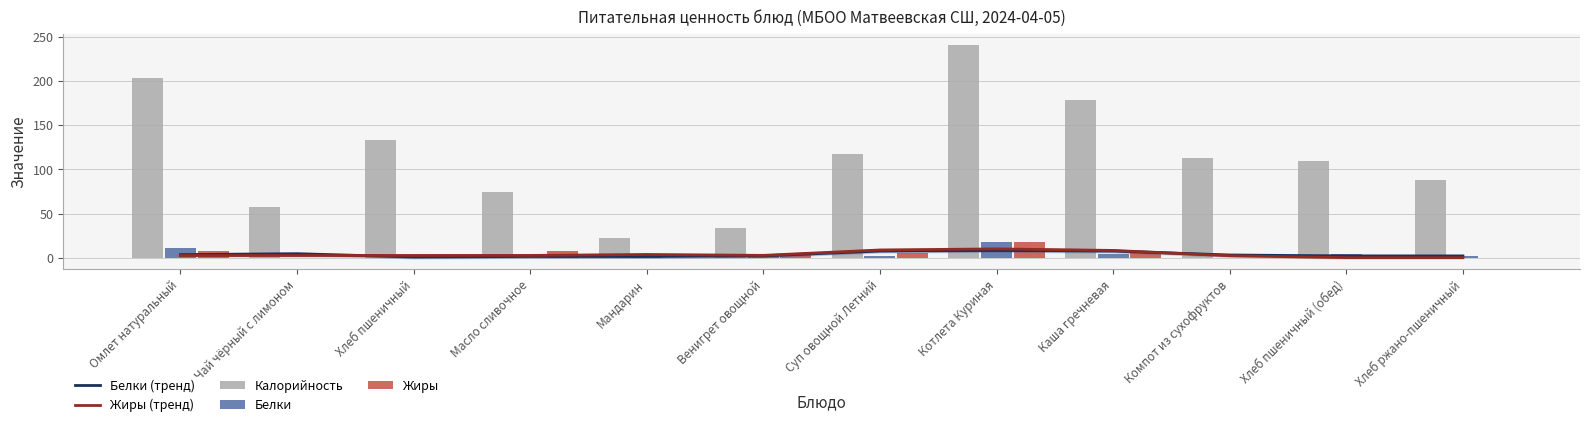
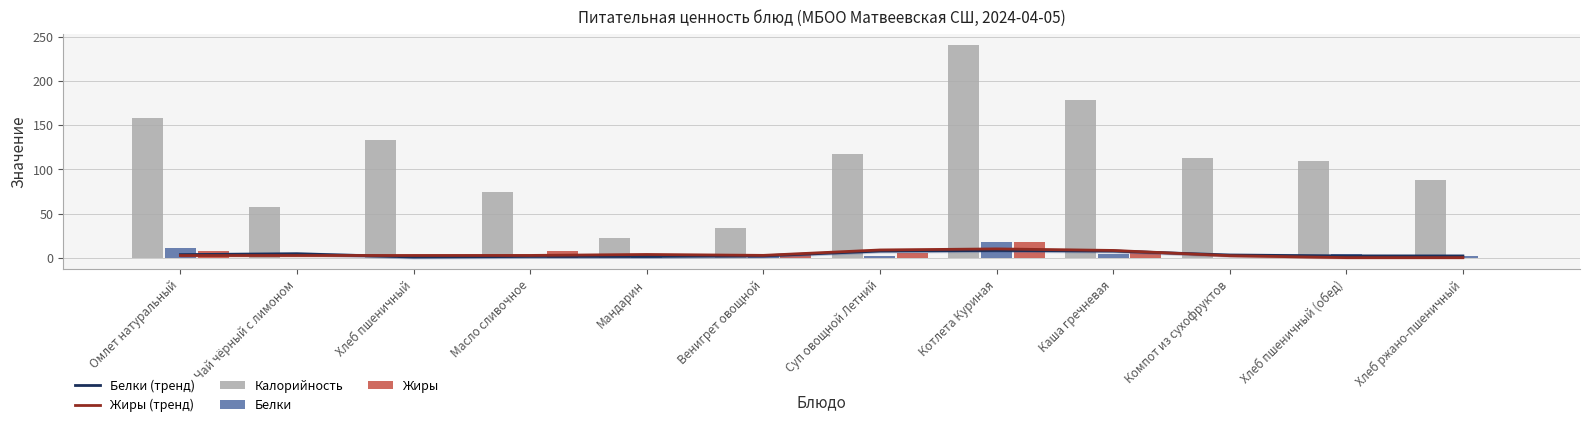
  {
    "Калорийность": {
-     "Омлет натуральный": 200,
+     "Омлет натуральный": 160,
      "Чай чёрный с лимоном": 60,
      "Хлеб пшеничный": 130,
      "Масло сливочное": 80,
      "Мандарин": 20,
      "Венигрет овощной": 30,
      "Суп овощной Летний": 120,
      "Котлета Куриная": 240,
      "Каша гречневая": 180,
      "Компот из сухофруктов": 110,
      "Хлеб пшеничный (обед)": 110,
      "Хлеб ржано-пшеничный": 90
    }
  }
